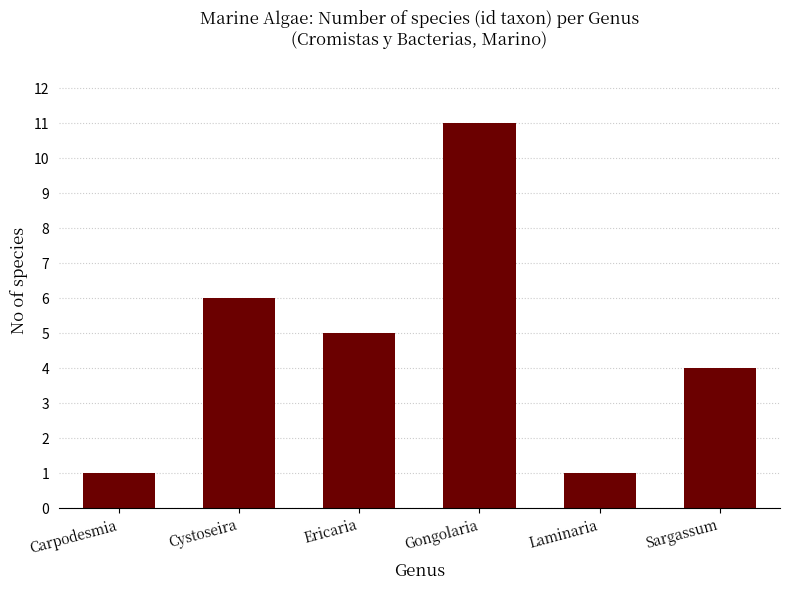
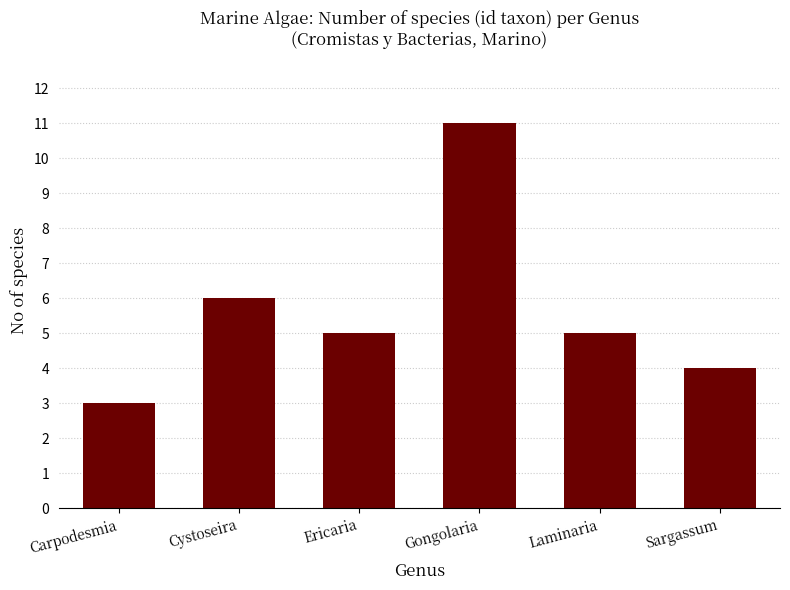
  {
-   "Carpodesmia": 1,
+   "Carpodesmia": 3,
    "Cystoseira": 6,
    "Ericaria": 5,
    "Gongolaria": 11,
-   "Laminaria": 1,
+   "Laminaria": 5,
    "Sargassum": 4
  }
